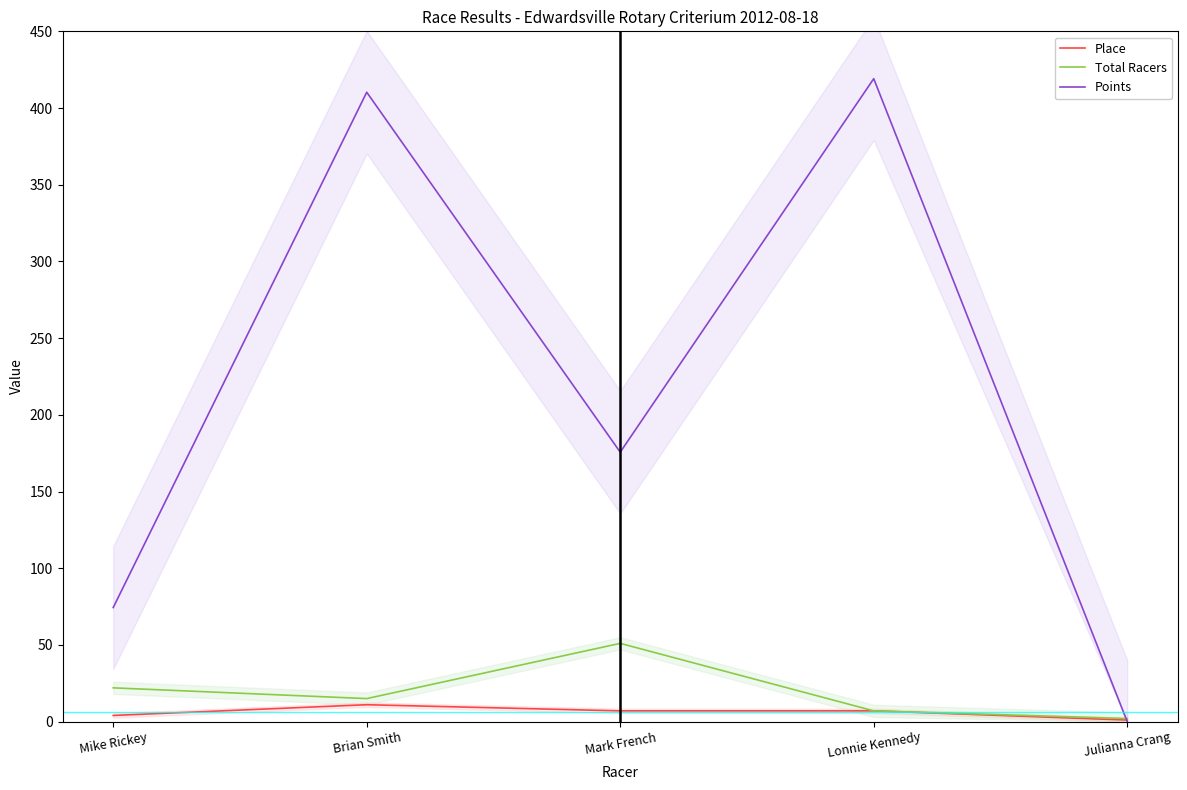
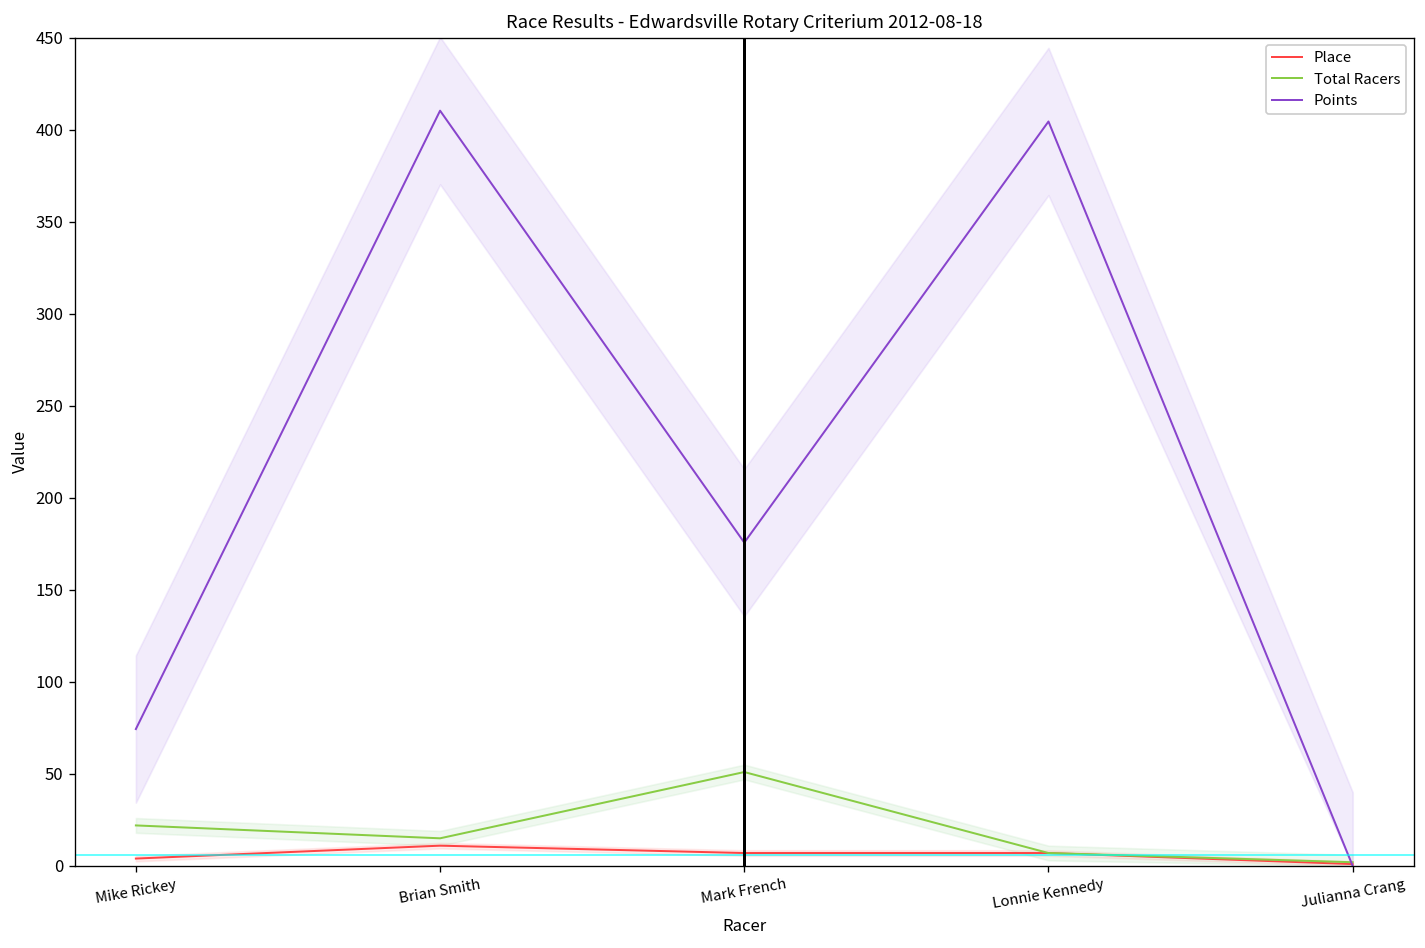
  {
    "Total Racers": {
      "Mike Rickey": 22,
      "Brian Smith": 15,
      "Mark French": 51
    },
    "Points": {
      "Mike Rickey": 74,
      "Brian Smith": 410,
      "Mark French": 176,
-     "Lonnie Kennedy": 419
+     "Lonnie Kennedy": 404
    }
  }
